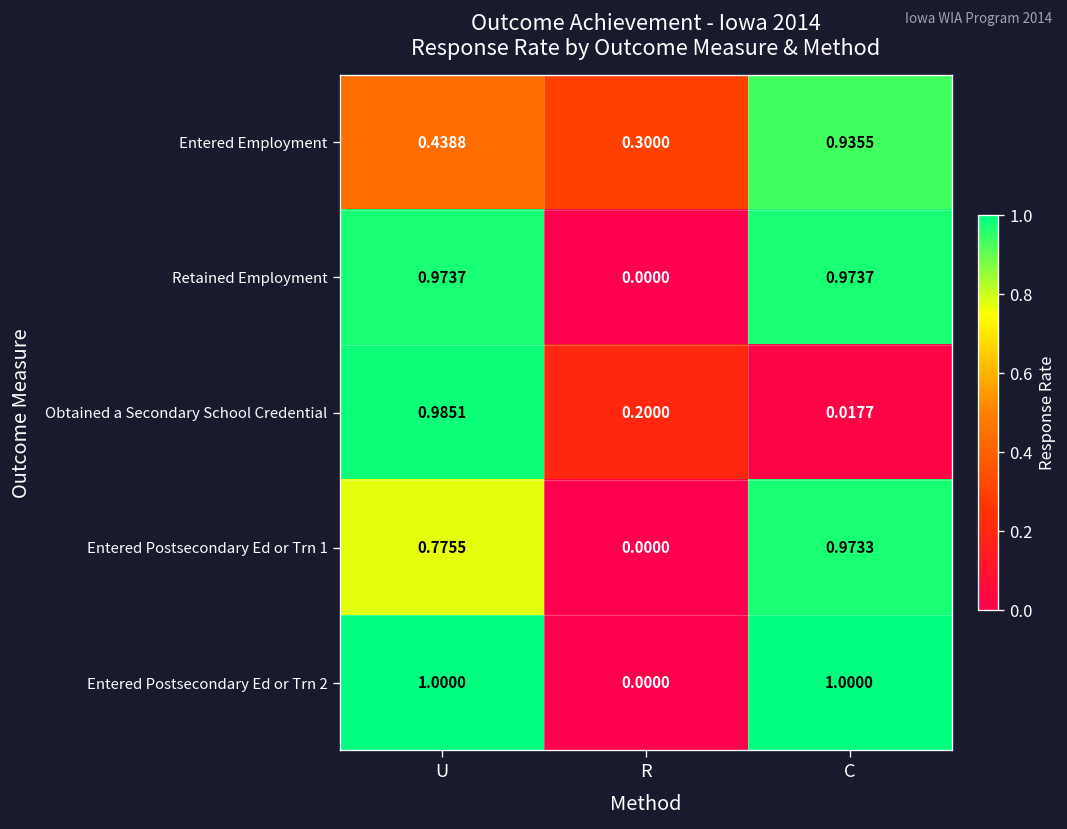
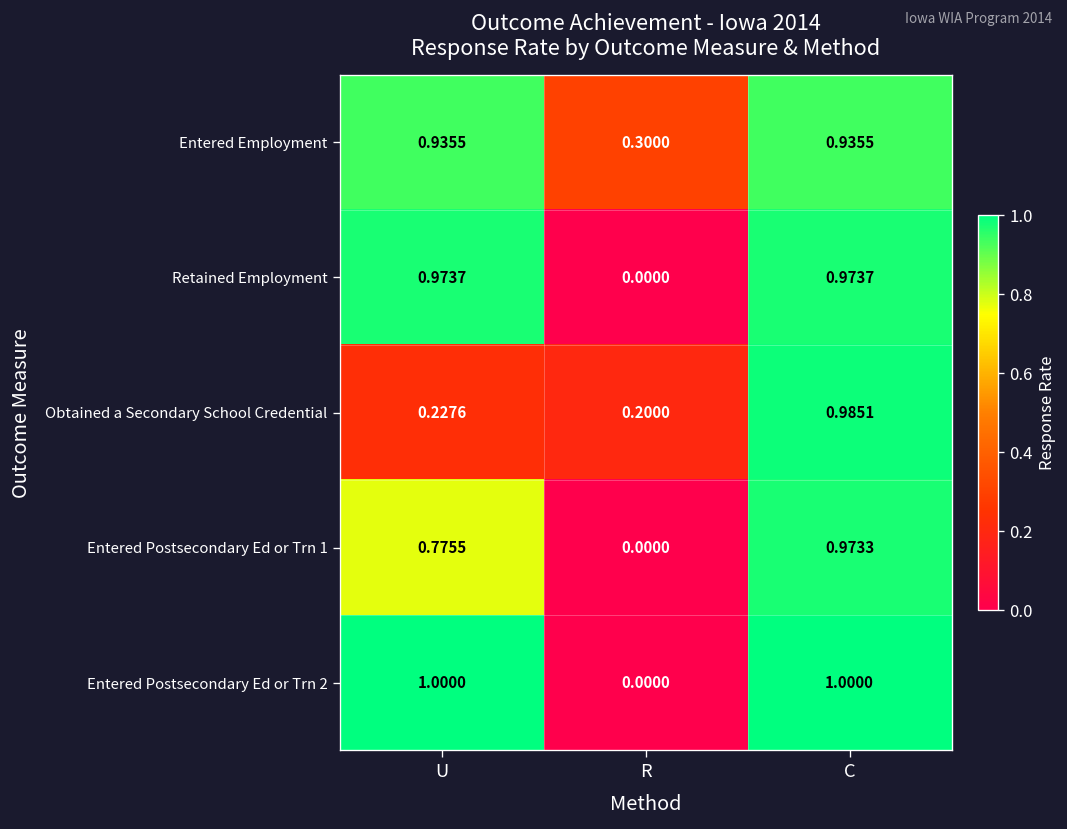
  {
    "Entered Employment": {
-     "U": 0.4388,
+     "U": 0.9355,
      "R": 0.3000,
      "C": 0.9355
    },
    "Retained Employment": {
      "U": 0.9737,
      "R": 0.0000,
      "C": 0.9737
    },
    "Obtained a Secondary School Credential": {
-     "U": 0.9851,
+     "U": 0.2276,
      "R": 0.2000,
-     "C": 0.0177
+     "C": 0.9851
    },
    "Entered Postsecondary Ed or Trn 1": {
      "U": 0.7755,
      "R": 0.0000,
      "C": 0.9733
    },
    "Entered Postsecondary Ed or Trn 2": {
      "U": 1.0000,
      "R": 0.0000,
      "C": 1.0000
    }
  }
